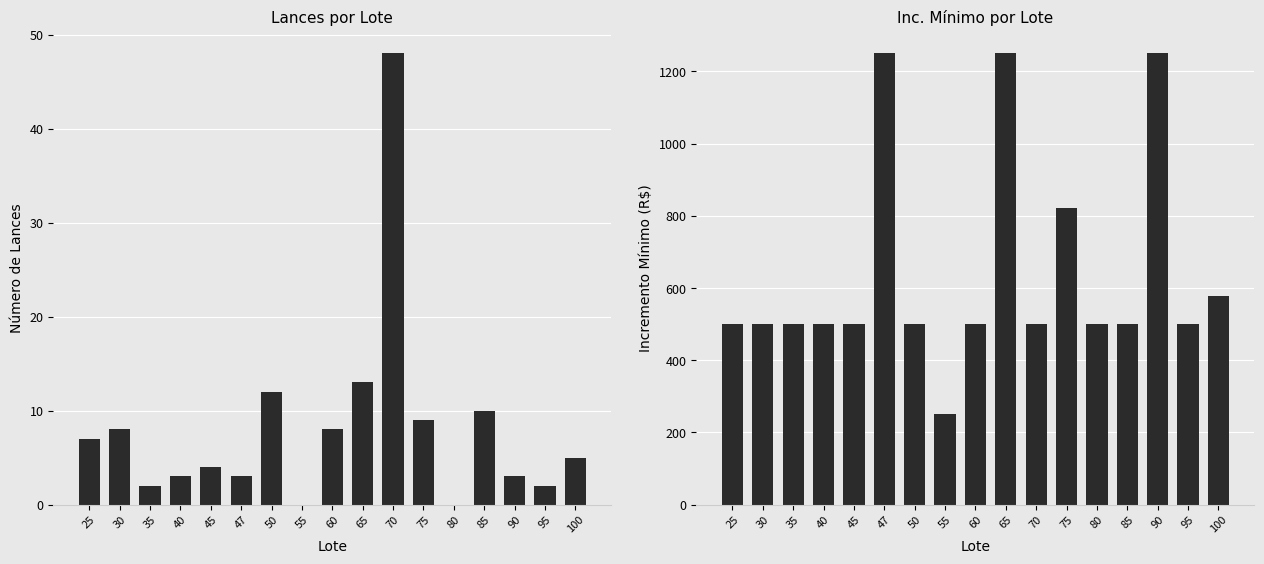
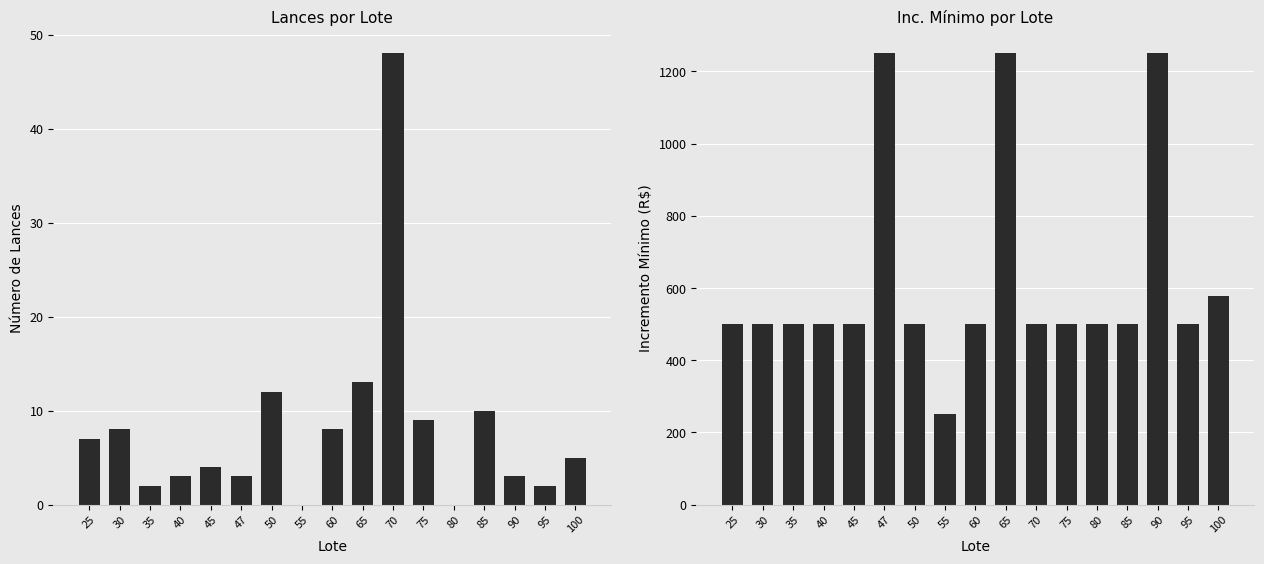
  {
    "Lances por Lote": {
      "25": 7,
      "30": 8,
      "35": 2,
      "40": 3,
      "45": 4,
      "47": 3,
      "50": 12,
      "55": 0,
      "60": 8,
      "65": 13,
      "70": 48,
      "75": 9,
      "80": 0,
      "85": 10,
      "90": 3,
      "95": 2,
      "100": 5
    },
    "Inc. Mínimo por Lote": {
      "25": 500,
      "30": 500,
      "35": 500,
      "40": 500,
      "45": 500,
      "47": 1250,
      "50": 500,
      "55": 250,
      "60": 500,
      "65": 1250,
      "70": 500,
-     "75": 820,
+     "75": 500,
      "80": 500,
      "85": 500,
      "90": 1250,
      "95": 500,
      "100": 580
    }
  }
